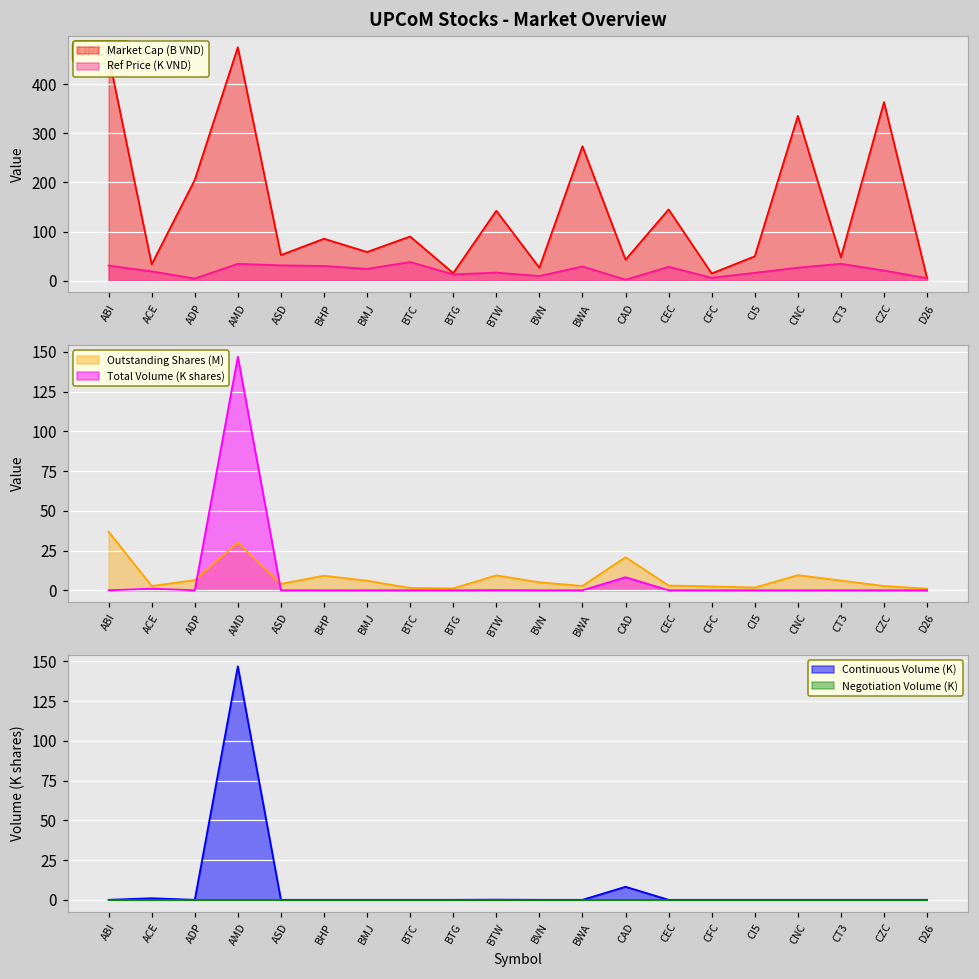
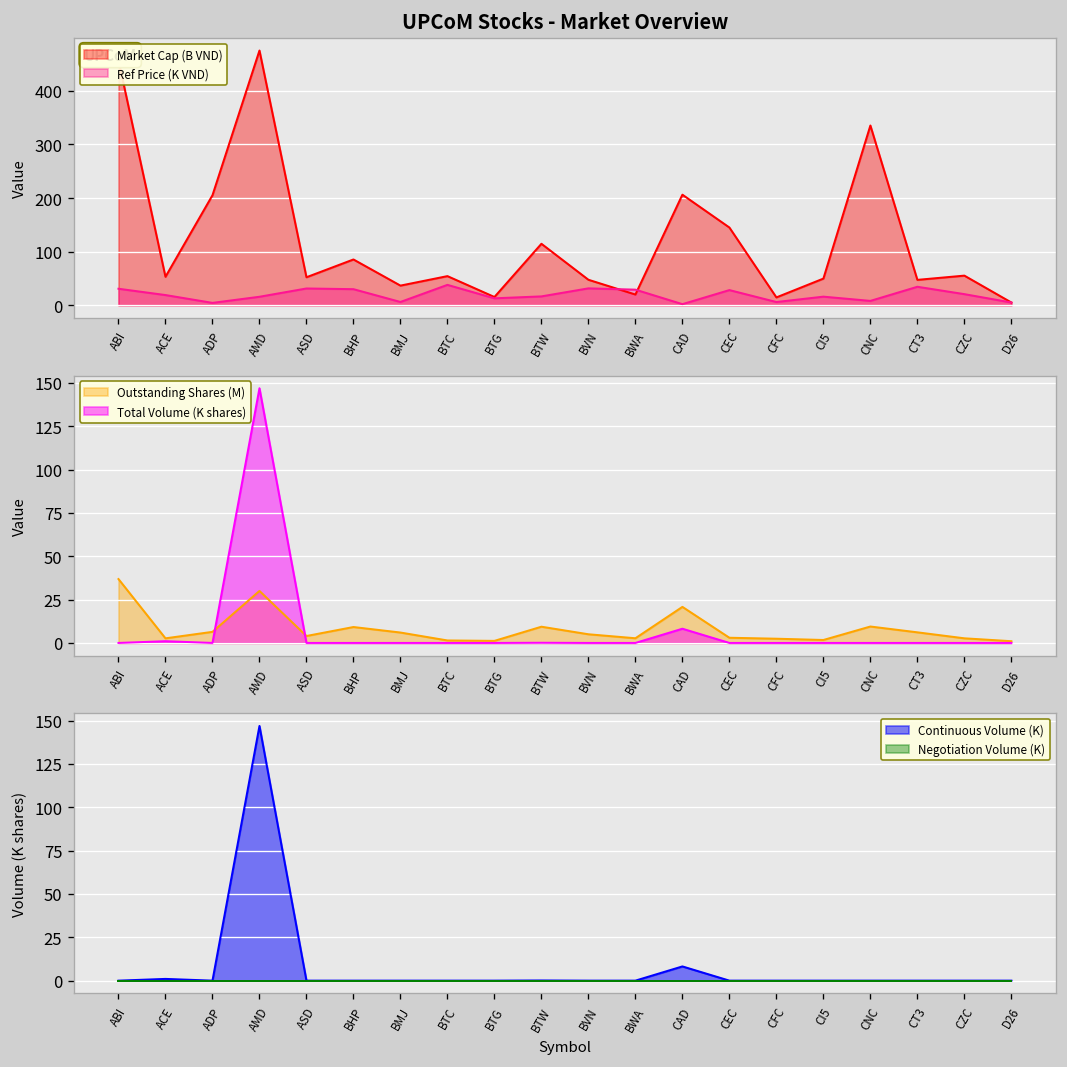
  {
    "UPCoM Stocks - Market Overview": {
      "Market Cap (B VND)": {
-       "ACE": 30,
+       "ACE": 50,
        "ADP": 210,
        "AMD": 480,
        "ASD": 50,
        "BHP": 90,
-       "BMJ": 60,
-       "BTC": 90,
-       "BTW": 140,
-       "BVN": 30,
-       "BWA": 270,
-       "CAD": 40,
+       "BMJ": 40,
+       "BTC": 50,
+       "BTW": 110,
+       "BVN": 50,
+       "BWA": 20,
+       "CAD": 210,
        "CEC": 140,
        "CFC": 10,
        "CI5": 50,
        "CNC": 340,
        "CT3": 50,
-       "CZC": 360
+       "CZC": 60
      },
      "Ref Price (K VND)": {
        "ABI": 30,
        "ACE": 20,
        "ADP": 0,
-       "AMD": 30,
+       "AMD": 20,
        "ASD": 30,
        "BHP": 30,
-       "BMJ": 20,
+       "BMJ": 10,
        "BTC": 40,
        "BTW": 20,
-       "BVN": 10,
+       "BVN": 30,
        "BWA": 30,
        "CAD": 0,
        "CEC": 30,
        "CFC": 10,
        "CI5": 20,
-       "CNC": 30,
+       "CNC": 10,
        "CT3": 30,
        "CZC": 20
      }
    }
  }
